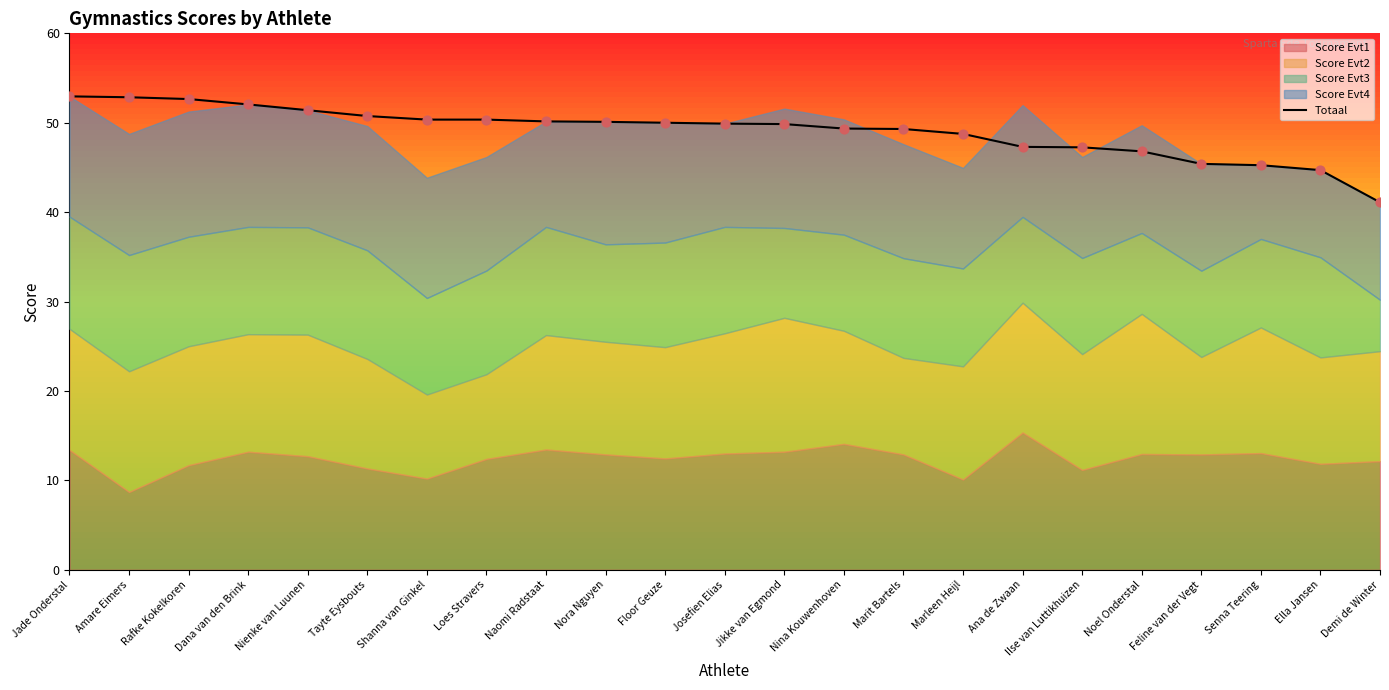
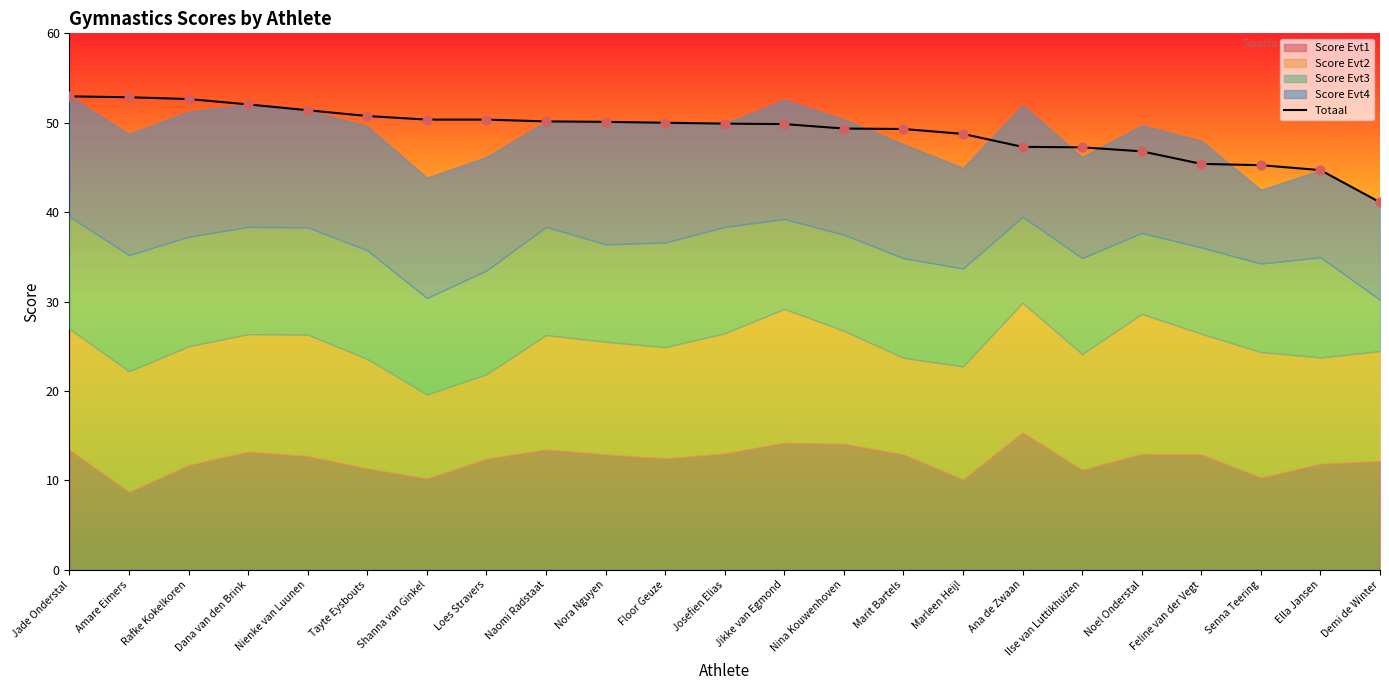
  {
    "Score Evt1": {
      "Jade Onderstal": 13,
      "Amare Eimers": 9,
      "Rafke Kokelkoren": 12,
      "Dana van den Brink": 13,
      "Nienke van Luunen": 13,
      "Tayte Eysbouts": 11,
      "Shanna van Ginkel": 10,
      "Loes Stravers": 12,
      "Naomi Radstaat": 13,
      "Nora Nguyen": 13,
      "Floor Geuze": 12,
      "Josefien Elias": 13,
-     "Jikke van Egmond": 13,
+     "Jikke van Egmond": 14,
      "Nina Kouwenhoven": 14,
      "Marit Bartels": 13,
      "Marleen Heijl": 10,
      "Ana de Zwaan": 15,
      "Ilse van Luttikhuizen": 11,
      "Noel Onderstal": 13,
      "Feline van der Vegt": 13,
-     "Senna Teering": 13,
+     "Senna Teering": 10,
      "Ella Jansen": 12,
      "Demi de Winter": 12
    },
    "Totaal": {
      "Amare Eimers": 53,
      "Rafke Kokelkoren": 53,
      "Tayte Eysbouts": 51,
      "Shanna van Ginkel": 50,
      "Loes Stravers": 50,
      "Jikke van Egmond": 50,
      "Nina Kouwenhoven": 49,
      "Marit Bartels": 49,
      "Marleen Heijl": 49,
      "Ana de Zwaan": 47,
      "Ilse van Luttikhuizen": 47,
      "Noel Onderstal": 47
    },
    "Score Evt2": {
      "Jade Onderstal": 14,
      "Amare Eimers": 14,
      "Rafke Kokelkoren": 13,
      "Dana van den Brink": 13,
      "Nienke van Luunen": 14,
      "Tayte Eysbouts": 12,
      "Shanna van Ginkel": 9,
      "Loes Stravers": 9,
      "Naomi Radstaat": 13,
      "Nora Nguyen": 13,
      "Floor Geuze": 12,
      "Josefien Elias": 13,
      "Jikke van Egmond": 15,
      "Nina Kouwenhoven": 13,
      "Marit Bartels": 11,
      "Marleen Heijl": 13,
      "Ana de Zwaan": 15,
      "Ilse van Luttikhuizen": 13,
      "Noel Onderstal": 16,
-     "Feline van der Vegt": 11,
+     "Feline van der Vegt": 13,
      "Senna Teering": 14,
      "Ella Jansen": 12,
      "Demi de Winter": 12
    }
  }
